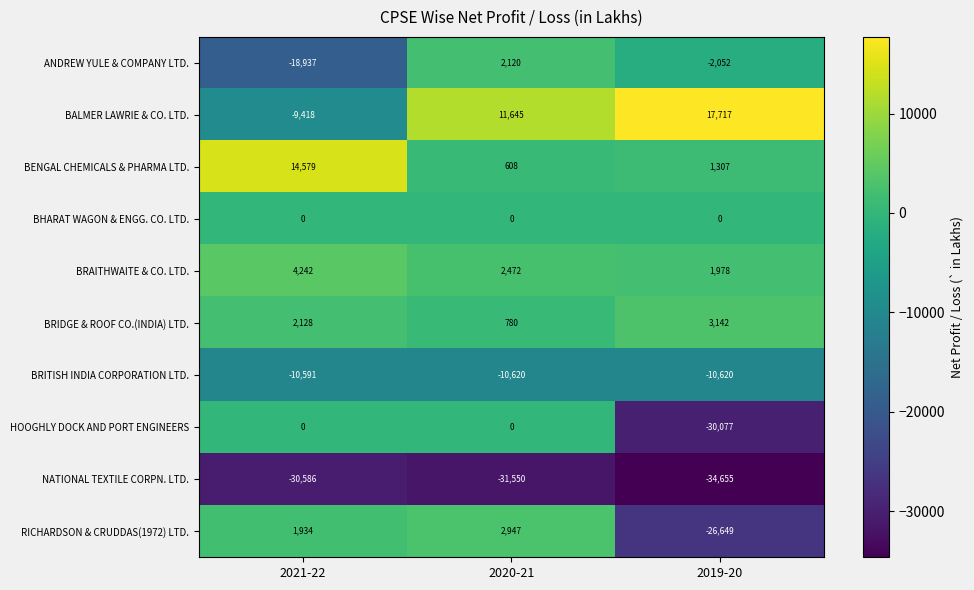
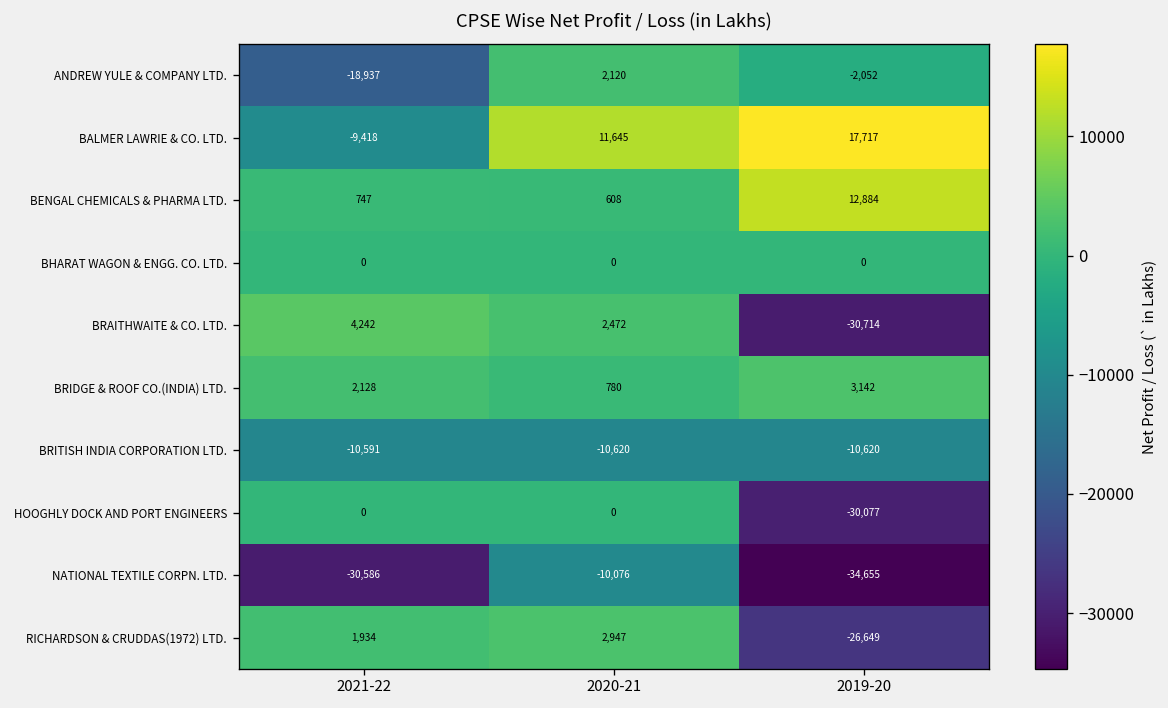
  {
    "ANDREW YULE & COMPANY LTD.": {
      "2021-22": "-18,937",
      "2020-21": "2,120",
      "2019-20": "-2,052"
    },
    "BALMER LAWRIE & CO. LTD.": {
      "2021-22": "-9,418",
      "2020-21": "11,645",
      "2019-20": "17,717"
    },
    "BENGAL CHEMICALS & PHARMA LTD.": {
-     "2021-22": "14,579",
+     "2021-22": "747",
      "2020-21": "608",
-     "2019-20": "1,307"
+     "2019-20": "12,884"
    },
    "BHARAT WAGON & ENGG. CO. LTD.": {
      "2021-22": "0",
      "2020-21": "0",
      "2019-20": "0"
    },
    "BRAITHWAITE & CO. LTD.": {
      "2021-22": "4,242",
      "2020-21": "2,472",
-     "2019-20": "1,978"
+     "2019-20": "-30,714"
    },
    "BRIDGE & ROOF CO.(INDIA) LTD.": {
      "2021-22": "2,128",
      "2020-21": "780",
      "2019-20": "3,142"
    },
    "BRITISH INDIA CORPORATION LTD.": {
      "2021-22": "-10,591",
      "2020-21": "-10,620",
      "2019-20": "-10,620"
    },
    "HOOGHLY DOCK AND PORT ENGINEERS": {
      "2021-22": "0",
      "2020-21": "0",
      "2019-20": "-30,077"
    },
    "NATIONAL TEXTILE CORPN. LTD.": {
      "2021-22": "-30,586",
-     "2020-21": "-31,550",
+     "2020-21": "-10,076",
      "2019-20": "-34,655"
    },
    "RICHARDSON & CRUDDAS(1972) LTD.": {
      "2021-22": "1,934",
      "2020-21": "2,947",
      "2019-20": "-26,649"
    }
  }
